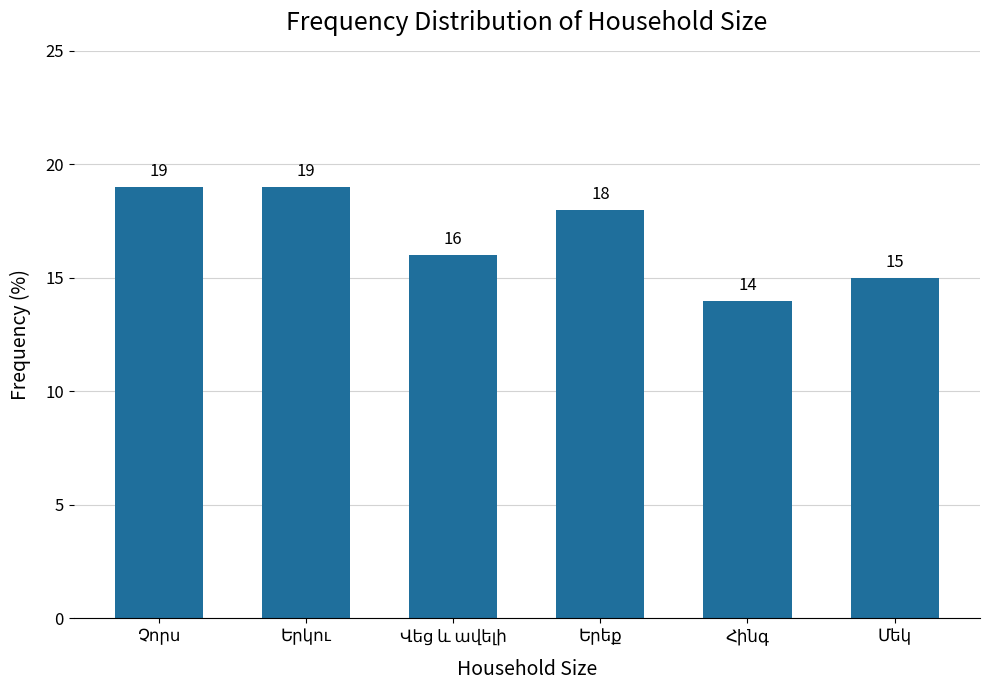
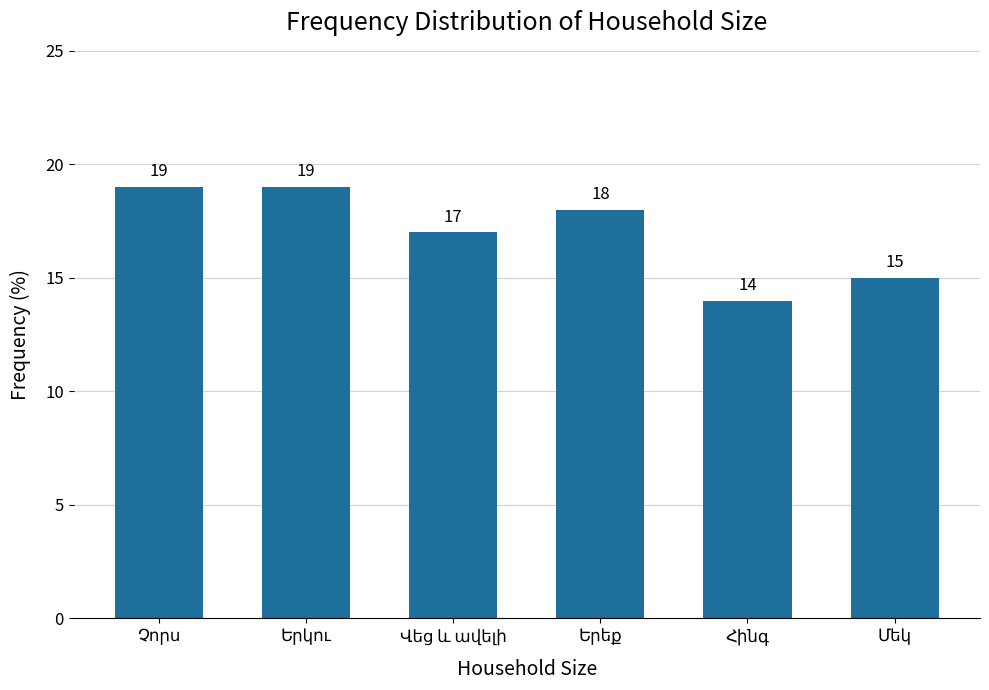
  {
    "Չորս": 19,
    "Երկու": 19,
-   "Վեց և ավելի": 16,
+   "Վեց և ավելի": 17,
    "Երեք": 18,
    "Հինգ": 14,
    "Մեկ": 15
  }
